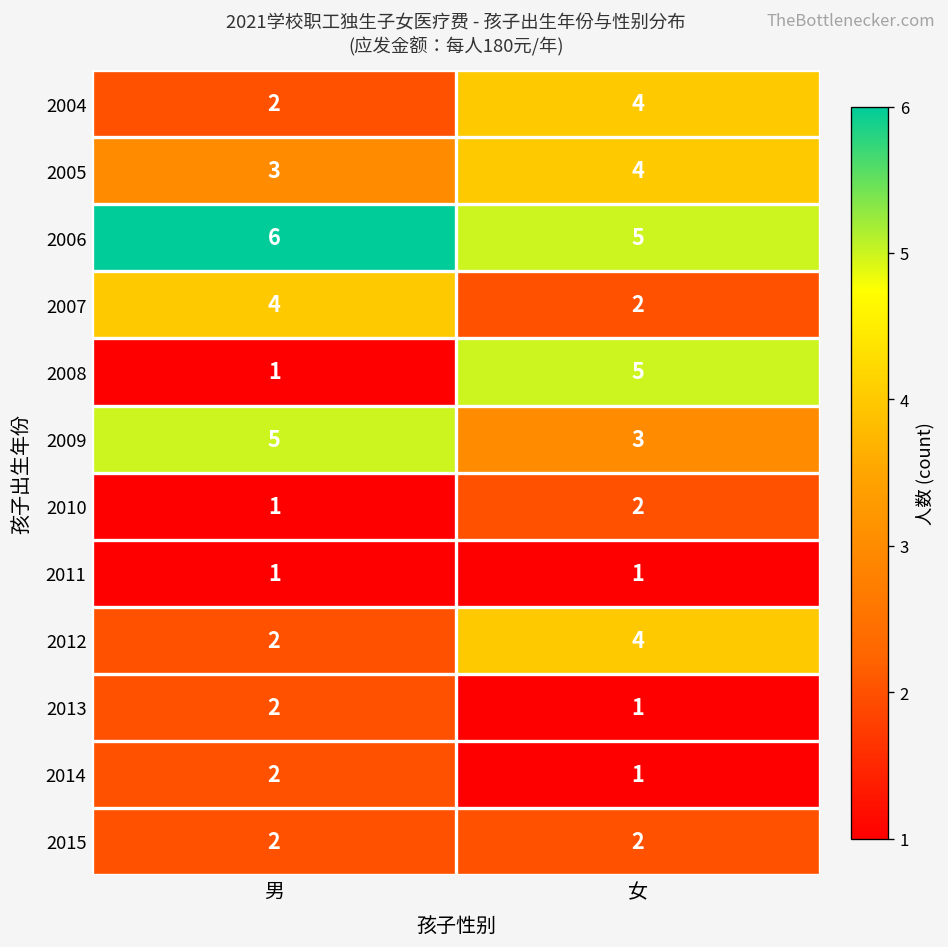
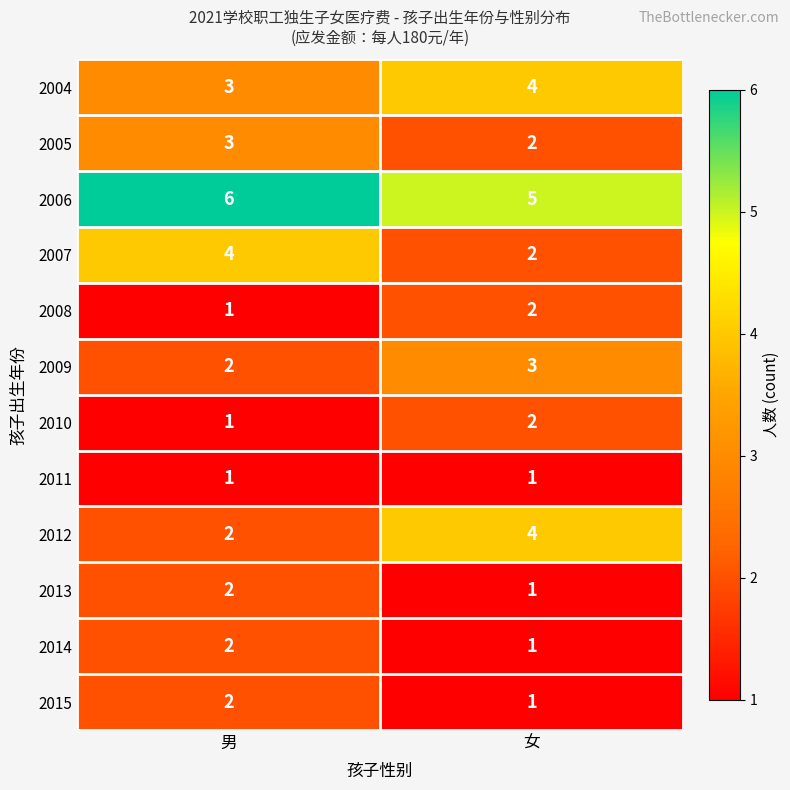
  {
    "2004": {
-     "男": 2,
+     "男": 3,
      "女": 4
    },
    "2005": {
      "男": 3,
-     "女": 4
+     "女": 2
    },
    "2006": {
      "男": 6,
      "女": 5
    },
    "2007": {
      "男": 4,
      "女": 2
    },
    "2008": {
      "男": 1,
-     "女": 5
+     "女": 2
    },
    "2009": {
-     "男": 5,
+     "男": 2,
      "女": 3
    },
    "2010": {
      "男": 1,
      "女": 2
    },
    "2011": {
      "男": 1,
      "女": 1
    },
    "2012": {
      "男": 2,
      "女": 4
    },
    "2013": {
      "男": 2,
      "女": 1
    },
    "2014": {
      "男": 2,
      "女": 1
    },
    "2015": {
      "男": 2,
-     "女": 2
+     "女": 1
    }
  }
